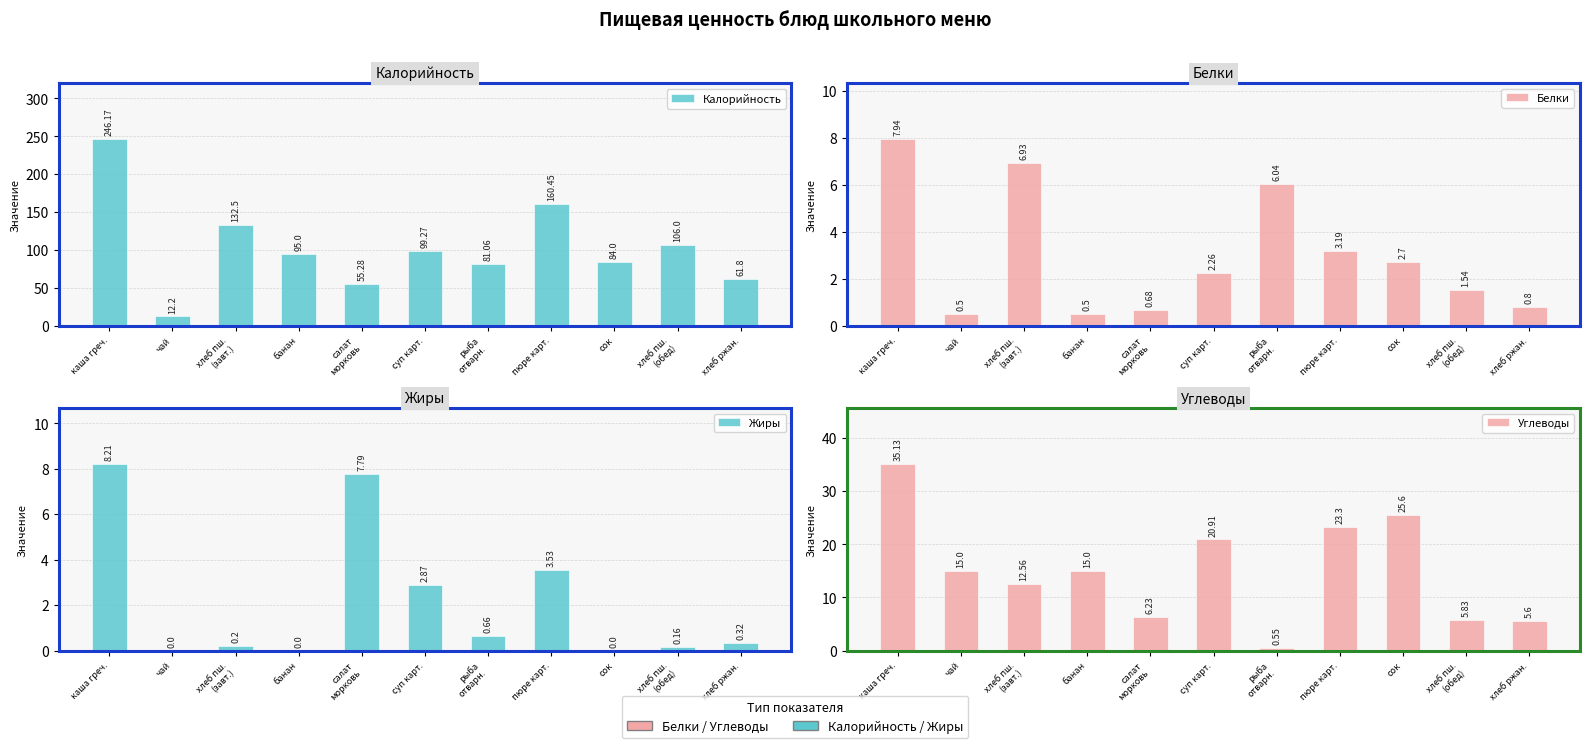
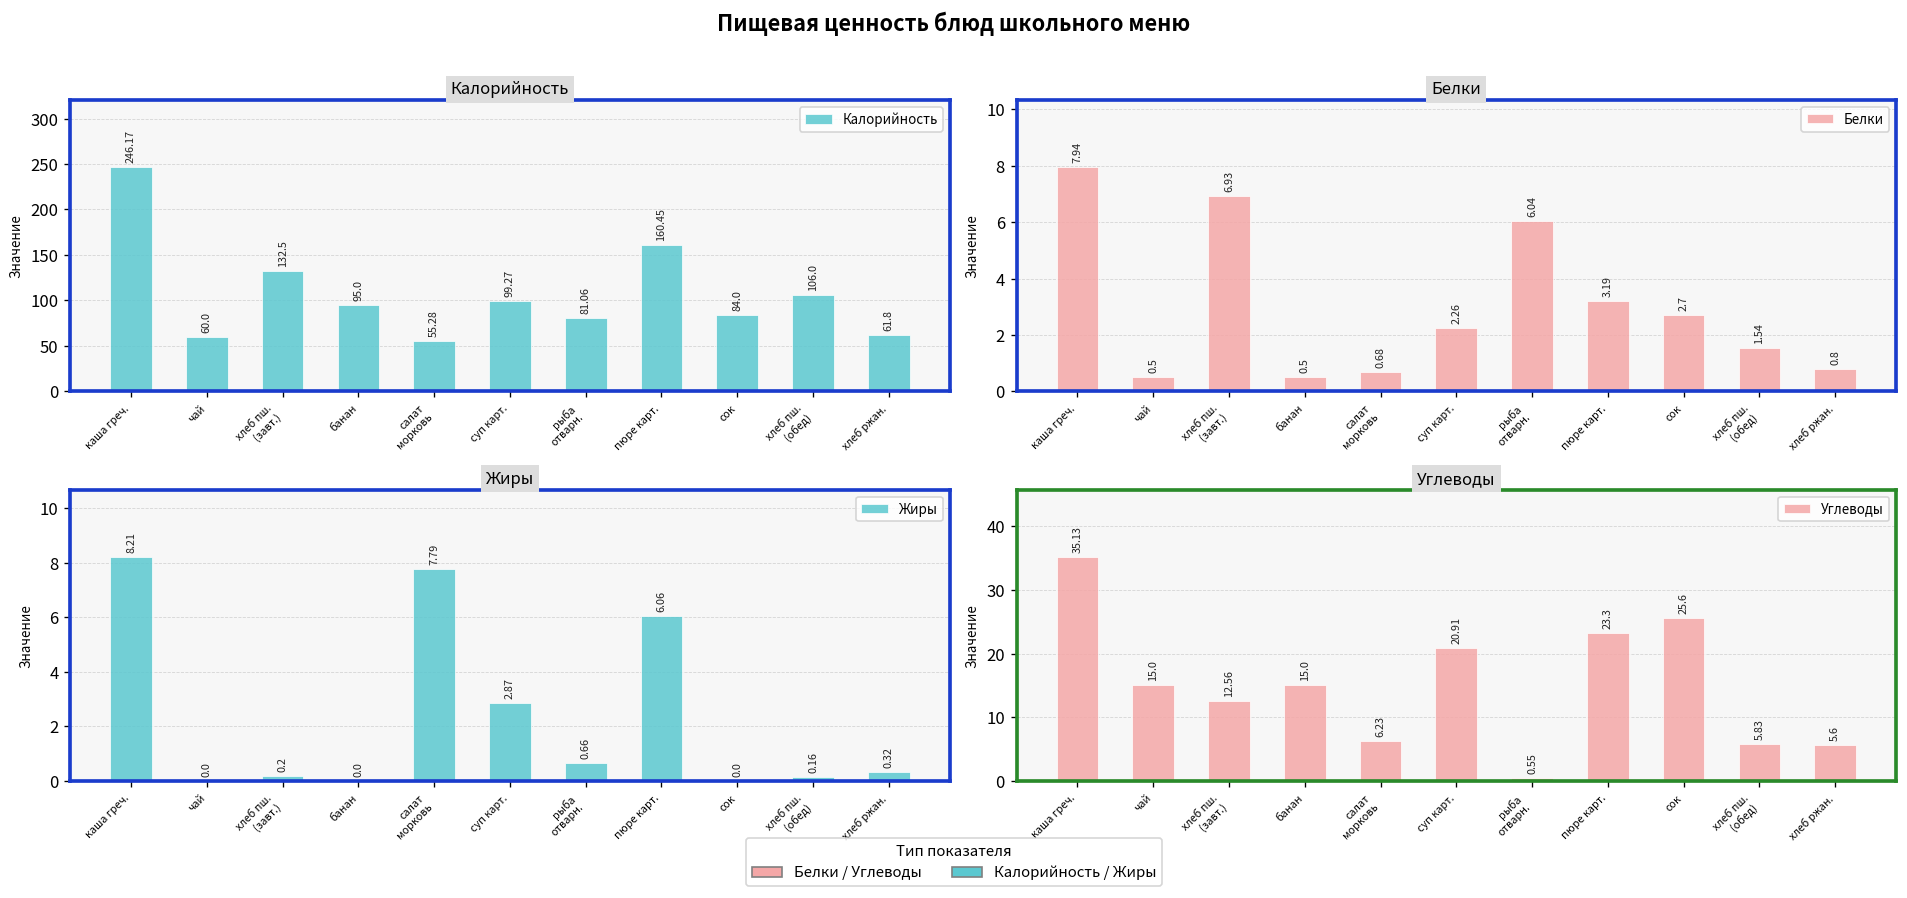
  {
    "Калорийность": {
      "каша греч.": 246.17,
-     "чай": 12.2,
+     "чай": 60.0,
      "хлеб пш. (завт.)": 132.5,
      "банан": 95.0,
      "салат морковь": 55.28,
      "суп карт.": 99.27,
      "рыба отварн.": 81.06,
      "пюре карт.": 160.45,
      "сок": 84.0,
      "хлеб пш. (обед)": 106.0,
      "хлеб ржан.": 61.8
    },
    "Белки": {
      "каша греч.": 7.94,
      "чай": 0.5,
      "хлеб пш. (завт.)": 6.93,
      "банан": 0.5,
      "салат морковь": 0.68,
      "суп карт.": 2.26,
      "рыба отварн.": 6.04,
      "пюре карт.": 3.19,
      "сок": 2.7,
      "хлеб пш. (обед)": 1.54,
      "хлеб ржан.": 0.8
    },
    "Жиры": {
      "каша греч.": 8.21,
      "чай": 0.0,
      "хлеб пш. (завт.)": 0.2,
      "банан": 0.0,
      "салат морковь": 7.79,
      "суп карт.": 2.87,
      "рыба отварн.": 0.66,
-     "пюре карт.": 3.53,
+     "пюре карт.": 6.06,
      "сок": 0.0,
      "хлеб пш. (обед)": 0.16,
      "хлеб ржан.": 0.32
    },
    "Углеводы": {
      "каша греч.": 35.13,
      "чай": 15.0,
      "хлеб пш. (завт.)": 12.56,
      "банан": 15.0,
      "салат морковь": 6.23,
      "суп карт.": 20.91,
      "рыба отварн.": 0.55,
      "пюре карт.": 23.3,
      "сок": 25.6,
      "хлеб пш. (обед)": 5.83,
      "хлеб ржан.": 5.6
    }
  }
